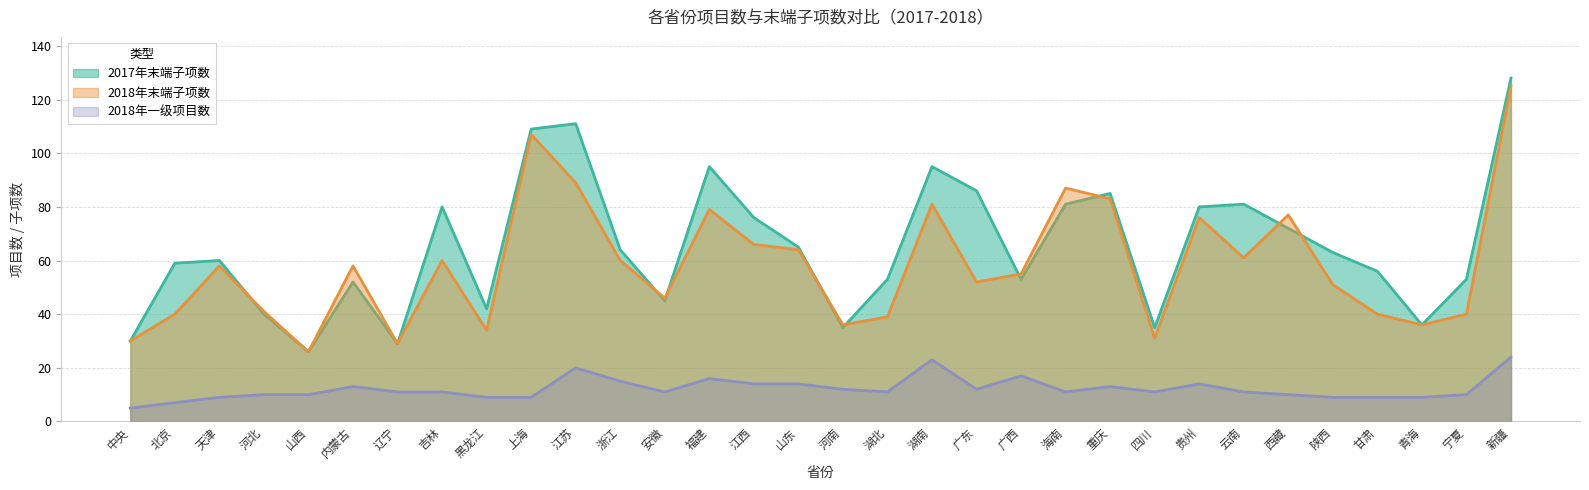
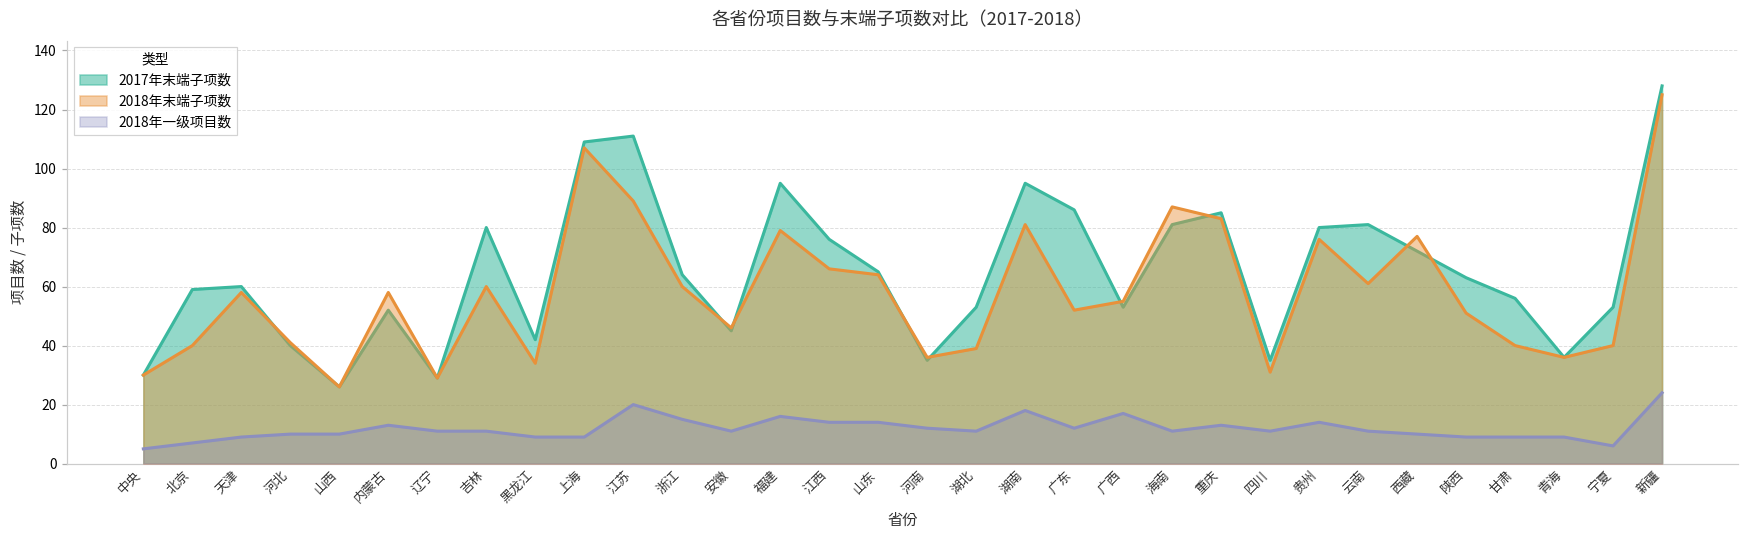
  {
    "2017年末端子项数": {
      "北京": 59,
      "天津": 60,
      "河北": 40,
      "内蒙古": 52,
      "吉林": 80,
      "黑龙江": 42,
      "上海": 109,
      "江苏": 111,
      "浙江": 64,
      "安徽": 45,
      "福建": 95,
      "江西": 76,
      "山东": 65,
      "河南": 35,
      "湖北": 53,
      "湖南": 95,
      "广东": 86,
      "广西": 53,
      "海南": 81,
      "重庆": 85,
      "四川": 35,
      "贵州": 80,
      "云南": 81,
      "西藏": 72,
      "陕西": 63,
      "甘肃": 56,
      "宁夏": 53,
      "新疆": 128
    },
    "2018年末端子项数": {
      "北京": 40,
      "天津": 58,
      "河北": 41,
      "内蒙古": 58,
      "吉林": 60,
      "黑龙江": 34,
      "上海": 107,
      "江苏": 89,
      "浙江": 60,
      "安徽": 46,
      "福建": 79,
      "江西": 66,
      "山东": 64,
      "河南": 36,
      "湖北": 39,
      "湖南": 81,
      "广东": 52,
      "广西": 55,
      "海南": 87,
      "重庆": 83,
      "四川": 31,
      "贵州": 76,
      "云南": 61,
      "西藏": 77,
      "陕西": 51,
      "甘肃": 40,
      "宁夏": 40,
      "新疆": 125
    },
    "2018年一级项目数": {
      "中央": 5,
      "北京": 7,
      "天津": 9,
      "河北": 10,
      "山西": 10,
      "内蒙古": 13,
      "辽宁": 11,
      "吉林": 11,
      "黑龙江": 9,
      "上海": 9,
      "江苏": 20,
      "浙江": 15,
      "安徽": 11,
      "福建": 16,
      "江西": 14,
      "山东": 14,
      "河南": 12,
      "湖北": 11,
-     "湖南": 23,
+     "湖南": 18,
      "广东": 12,
      "广西": 17,
      "海南": 11,
      "重庆": 13,
      "四川": 11,
      "贵州": 14,
      "云南": 11,
      "西藏": 10,
      "陕西": 9,
      "甘肃": 9,
      "青海": 9,
-     "宁夏": 10,
+     "宁夏": 6,
      "新疆": 24
    }
  }
